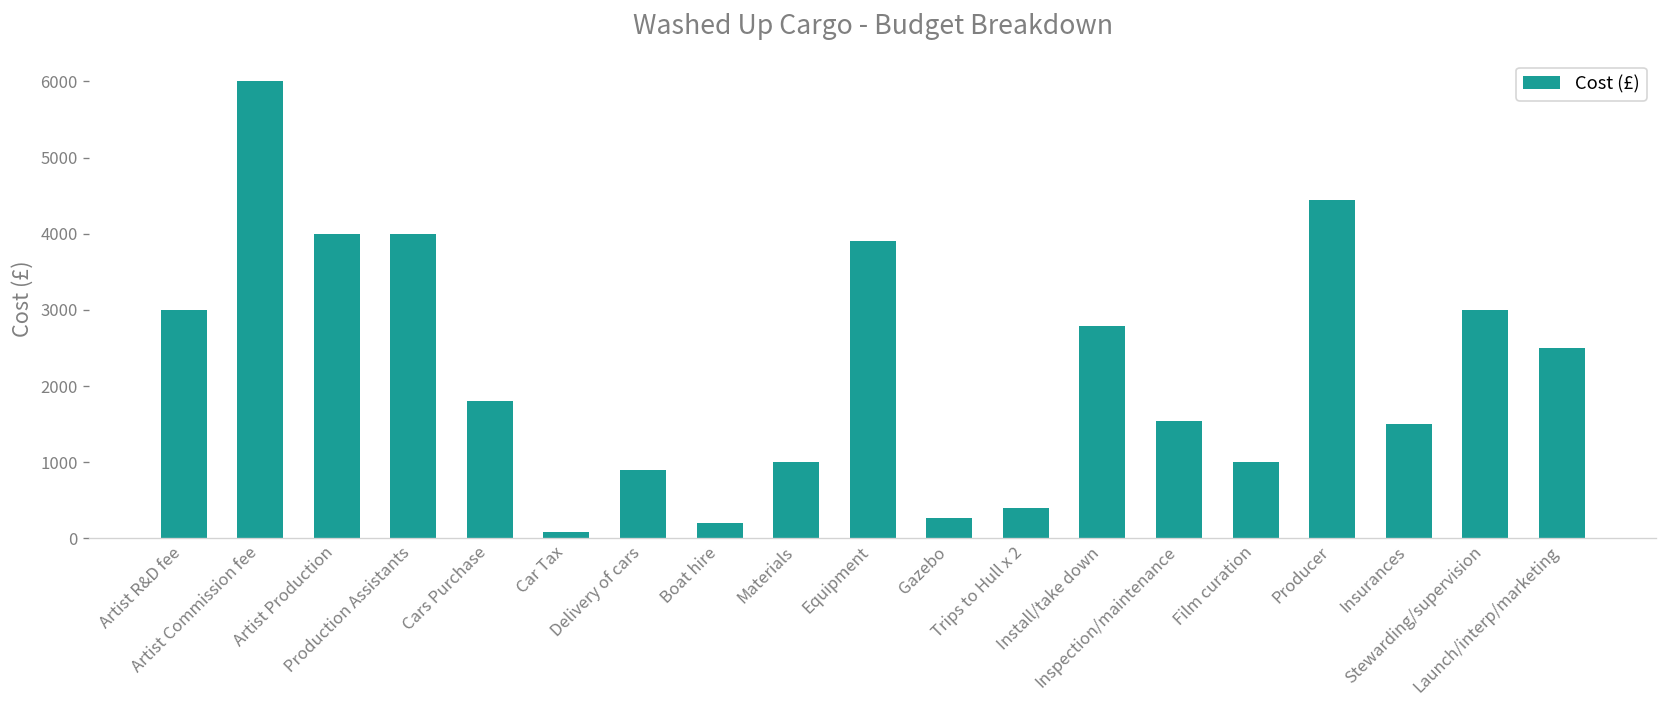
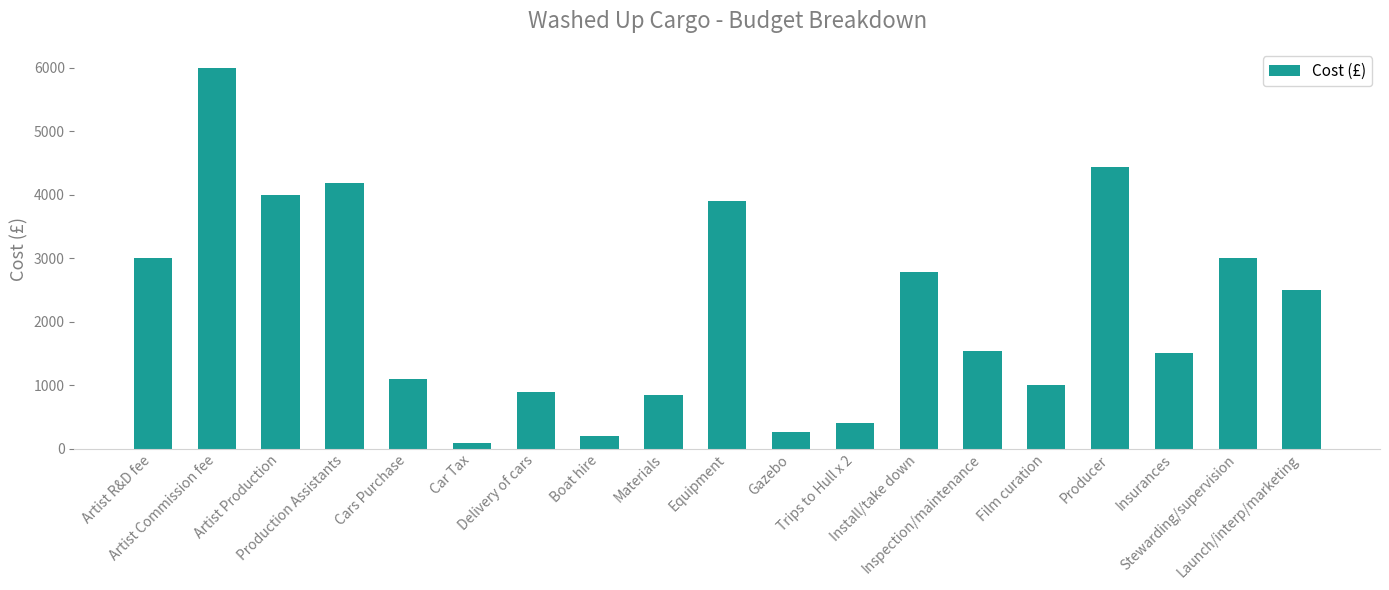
  {
    "Artist R&D fee": 3000,
    "Artist Commission fee": 6000,
    "Artist Production": 4000,
-   "Production Assistants": 4000,
-   "Cars Purchase": 1800,
+   "Production Assistants": 4200,
+   "Cars Purchase": 1100,
    "Car Tax": 100,
    "Delivery of cars": 900,
    "Boat hire": 200,
-   "Materials": 1000,
+   "Materials": 800,
    "Equipment": 3900,
    "Gazebo": 300,
    "Trips to Hull x 2": 400,
    "Install/take down": 2800,
    "Inspection/maintenance": 1500,
    "Film curation": 1000,
    "Producer": 4400,
    "Insurances": 1500,
    "Stewarding/supervision": 3000,
    "Launch/interp/marketing": 2500
  }
